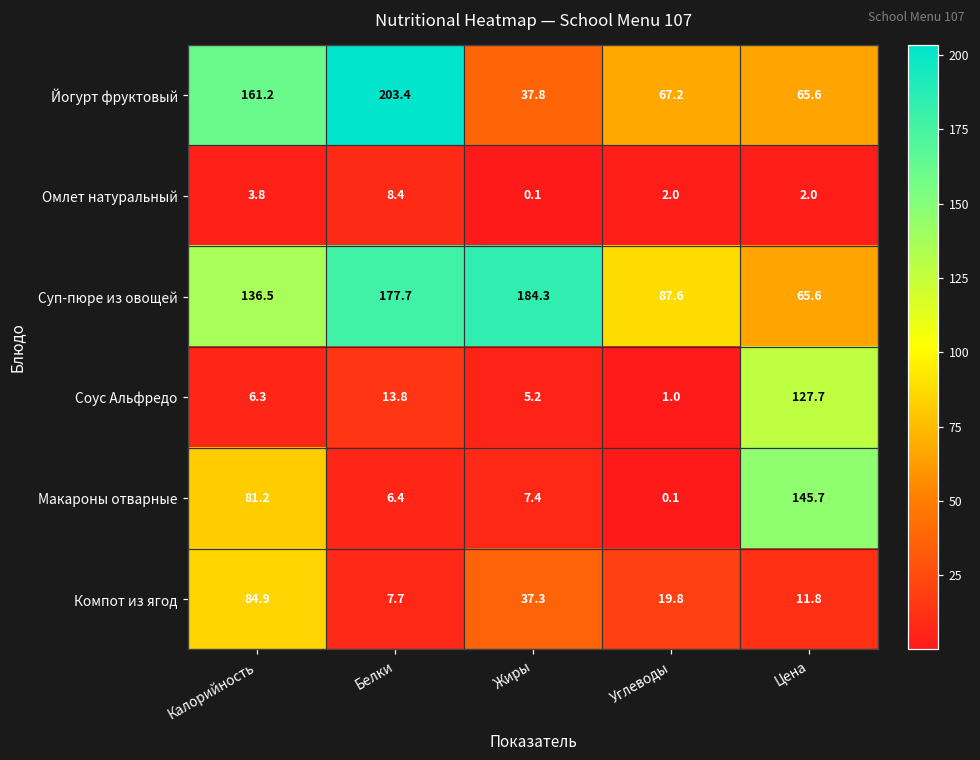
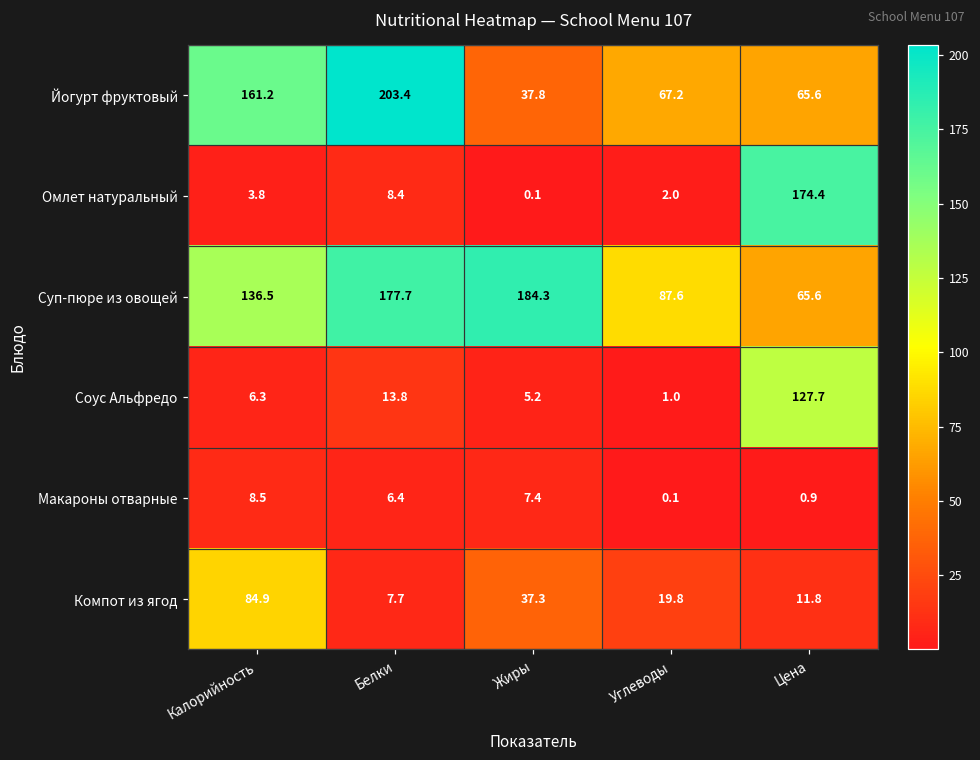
  {
    "Йогурт фруктовый": {
      "Калорийность": 161.2,
      "Белки": 203.4,
      "Жиры": 37.8,
      "Углеводы": 67.2,
      "Цена": 65.6
    },
    "Омлет натуральный": {
      "Калорийность": 3.8,
      "Белки": 8.4,
      "Жиры": 0.1,
      "Углеводы": 2.0,
-     "Цена": 2.0
+     "Цена": 174.4
    },
    "Суп-пюре из овощей": {
      "Калорийность": 136.5,
      "Белки": 177.7,
      "Жиры": 184.3,
      "Углеводы": 87.6,
      "Цена": 65.6
    },
    "Соус Альфредо": {
      "Калорийность": 6.3,
      "Белки": 13.8,
      "Жиры": 5.2,
      "Углеводы": 1.0,
      "Цена": 127.7
    },
    "Макароны отварные": {
-     "Калорийность": 81.2,
+     "Калорийность": 8.5,
      "Белки": 6.4,
      "Жиры": 7.4,
      "Углеводы": 0.1,
-     "Цена": 145.7
+     "Цена": 0.9
    },
    "Компот из ягод": {
      "Калорийность": 84.9,
      "Белки": 7.7,
      "Жиры": 37.3,
      "Углеводы": 19.8,
      "Цена": 11.8
    }
  }
